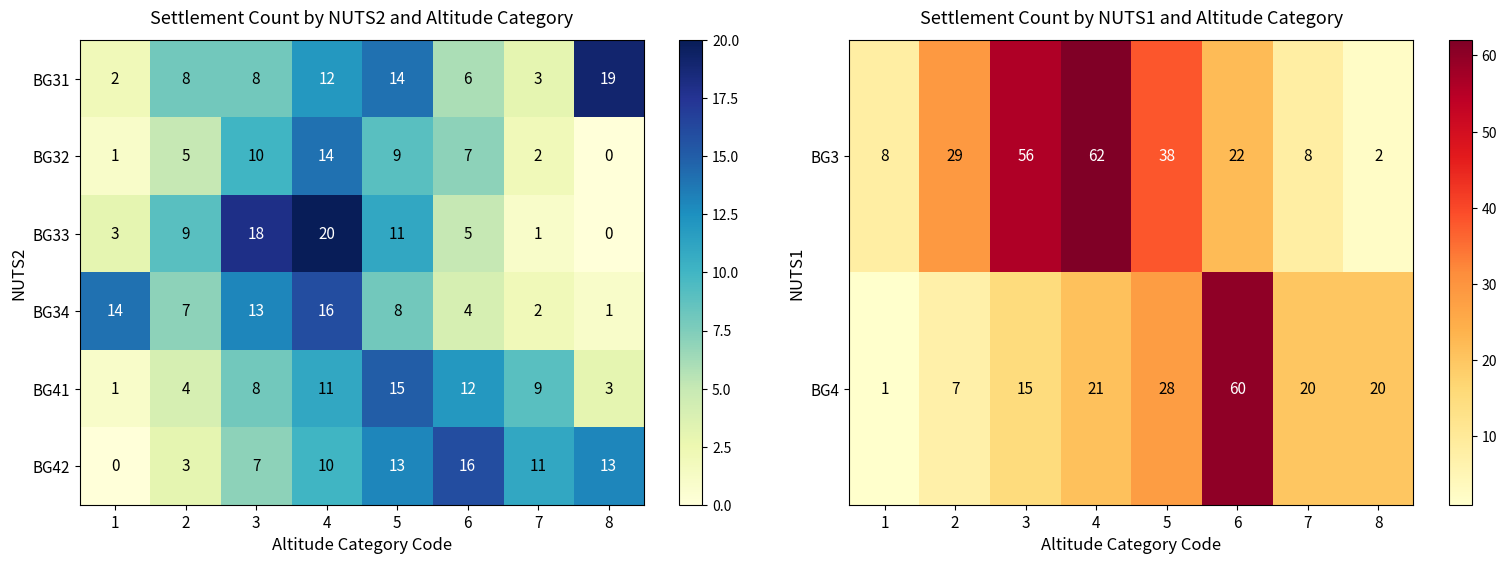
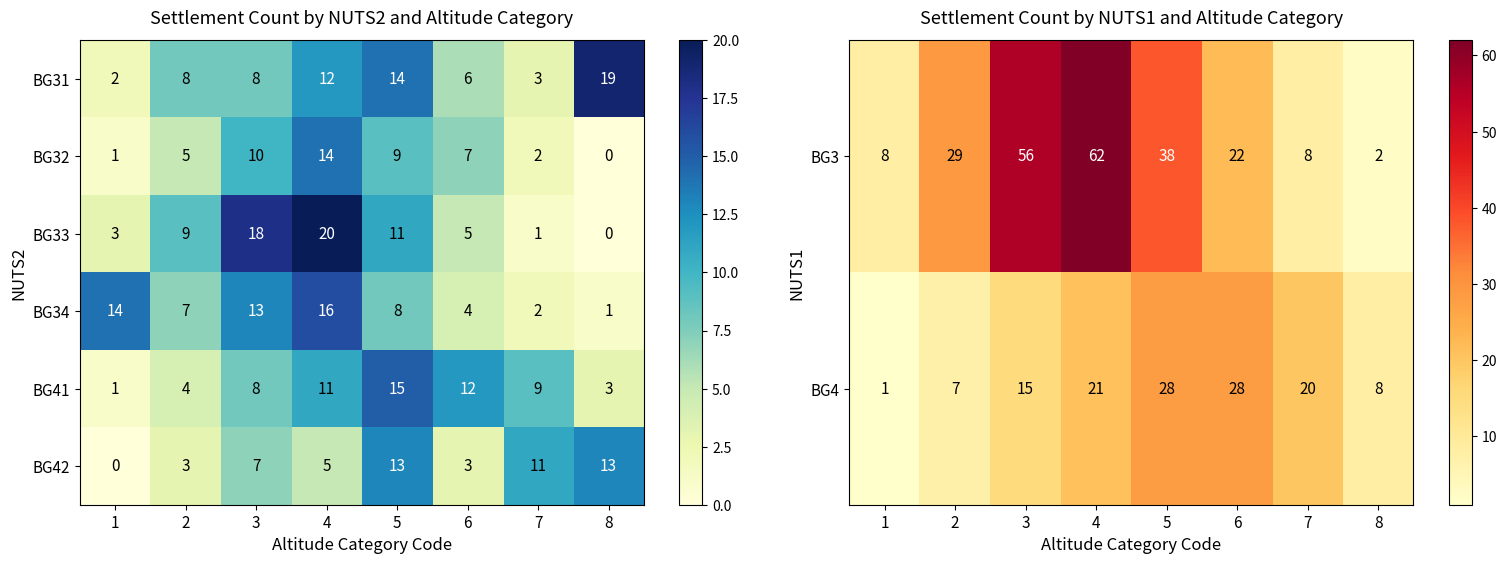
  {
    "Settlement Count by NUTS2 and Altitude Category": {
      "BG31": {
        "1": 2,
        "2": 8,
        "3": 8,
        "4": 12,
        "5": 14,
        "6": 6,
        "7": 3,
        "8": 19
      },
      "BG32": {
        "1": 1,
        "2": 5,
        "3": 10,
        "4": 14,
        "5": 9,
        "6": 7,
        "7": 2,
        "8": 0
      },
      "BG33": {
        "1": 3,
        "2": 9,
        "3": 18,
        "4": 20,
        "5": 11,
        "6": 5,
        "7": 1,
        "8": 0
      },
      "BG34": {
        "1": 14,
        "2": 7,
        "3": 13,
        "4": 16,
        "5": 8,
        "6": 4,
        "7": 2,
        "8": 1
      },
      "BG41": {
        "1": 1,
        "2": 4,
        "3": 8,
        "4": 11,
        "5": 15,
        "6": 12,
        "7": 9,
        "8": 3
      },
      "BG42": {
        "1": 0,
        "2": 3,
        "3": 7,
-       "4": 10,
+       "4": 5,
        "5": 13,
-       "6": 16,
+       "6": 3,
        "7": 11,
        "8": 13
      }
    },
    "Settlement Count by NUTS1 and Altitude Category": {
      "BG3": {
        "1": 8,
        "2": 29,
        "3": 56,
        "4": 62,
        "5": 38,
        "6": 22,
        "7": 8,
        "8": 2
      },
      "BG4": {
        "1": 1,
        "2": 7,
        "3": 15,
        "4": 21,
        "5": 28,
-       "6": 60,
+       "6": 28,
        "7": 20,
-       "8": 20
+       "8": 8
      }
    }
  }
